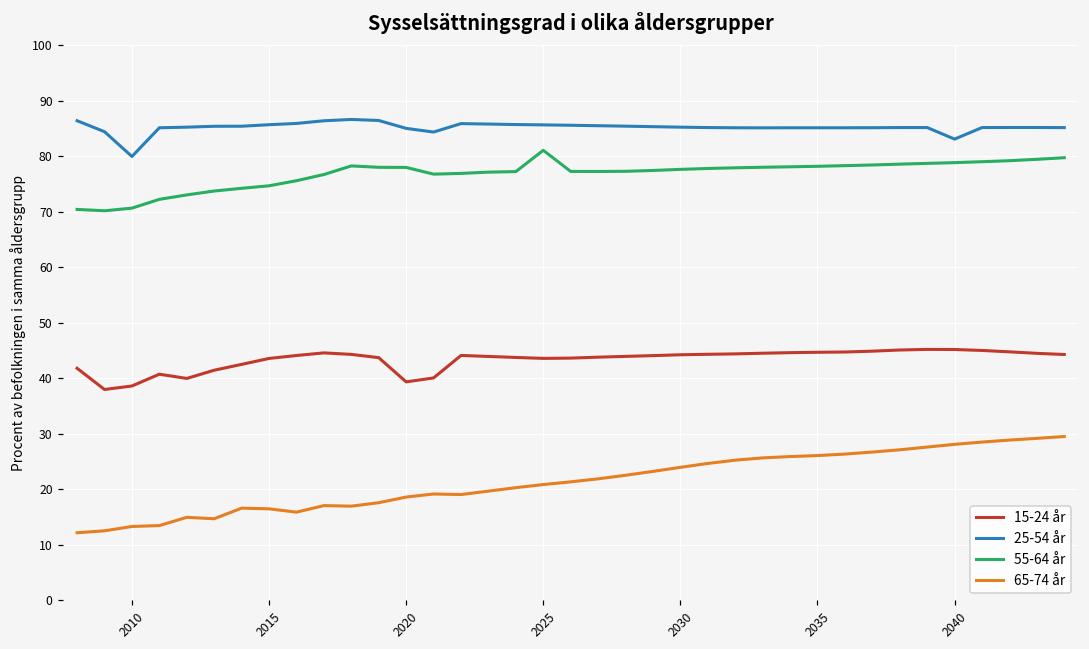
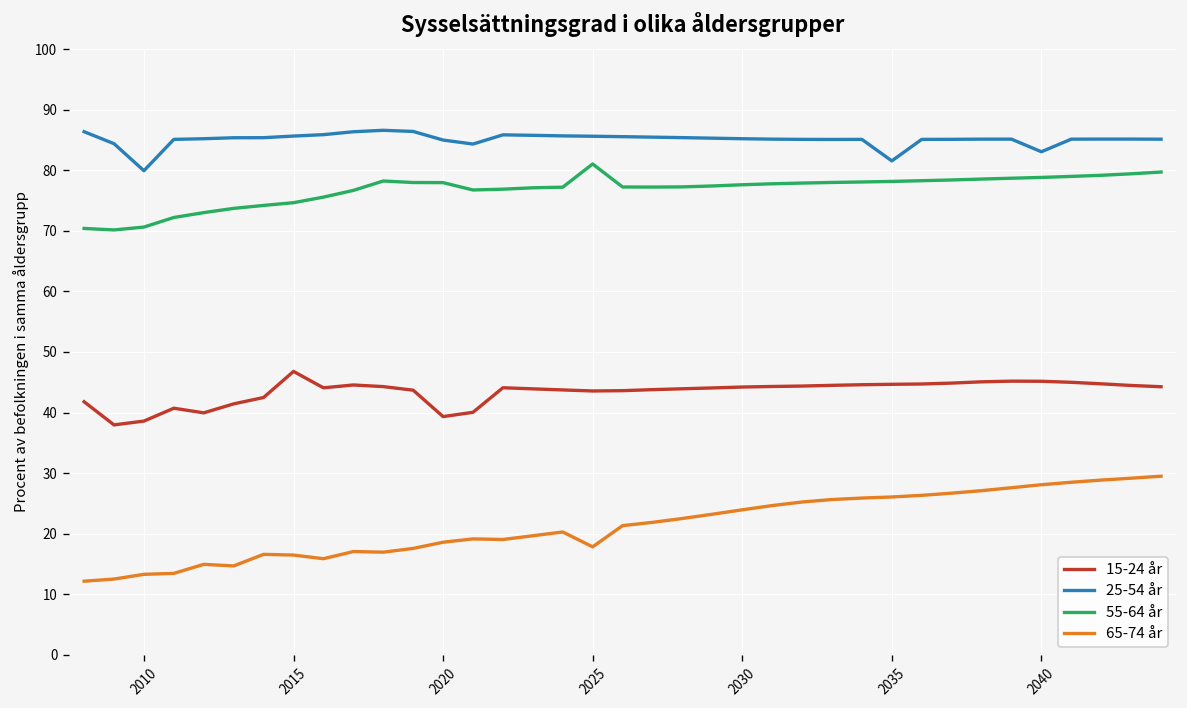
  {
    "15-24 år": {
      "2010": 39,
-     "2015": 44,
+     "2015": 47,
      "2020": 39,
      "2025": 44,
      "2030": 44,
      "2035": 45,
      "2040": 45
    },
    "25-54 år": {
      "2010": 80,
      "2015": 86,
      "2020": 85,
      "2025": 86,
      "2030": 85,
-     "2035": 85,
+     "2035": 82,
      "2040": 83
    },
    "55-64 år": {
      "2010": 71,
      "2015": 75,
      "2020": 78,
      "2025": 81,
      "2030": 78,
      "2035": 78,
      "2040": 79
    },
    "65-74 år": {
      "2010": 13,
      "2015": 16,
      "2020": 19,
-     "2025": 21,
+     "2025": 18,
      "2030": 24,
      "2035": 26,
      "2040": 28
    }
  }
